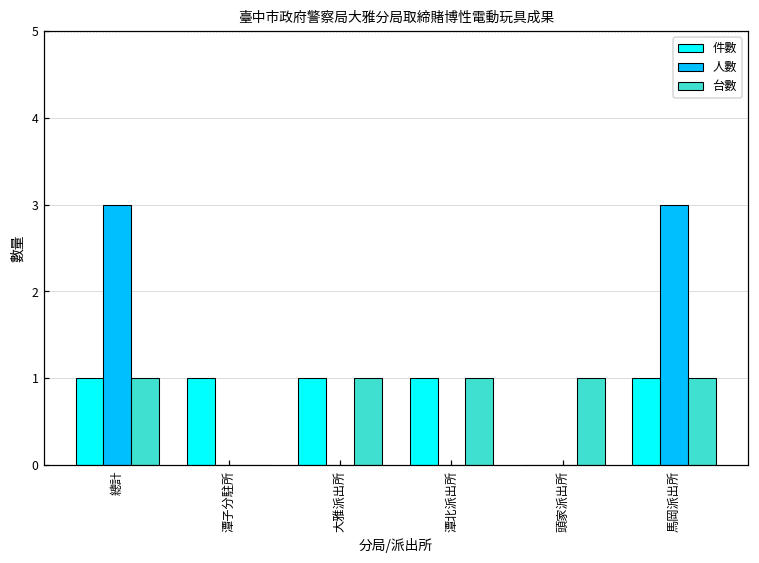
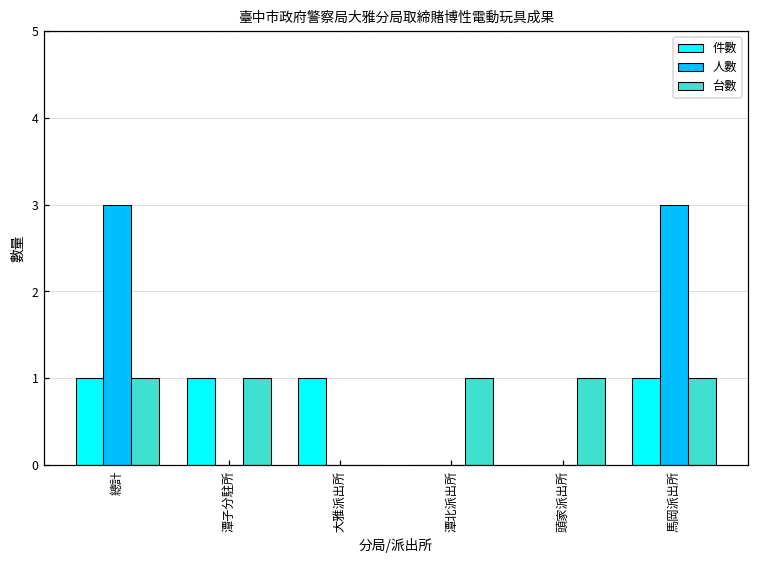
  {
    "件數": {
      "總計": 1,
      "潭子分駐所": 1,
      "大雅派出所": 1,
-     "潭北派出所": 1,
+     "潭北派出所": 0,
      "頭家派出所": 0,
      "馬岡派出所": 1
    },
    "人數": {
      "總計": 3,
      "潭子分駐所": 0,
      "大雅派出所": 0,
      "潭北派出所": 0,
      "頭家派出所": 0,
      "馬岡派出所": 3
    },
    "台數": {
      "總計": 1,
-     "潭子分駐所": 0,
-     "大雅派出所": 1,
+     "潭子分駐所": 1,
+     "大雅派出所": 0,
      "潭北派出所": 1,
      "頭家派出所": 1,
      "馬岡派出所": 1
    }
  }
